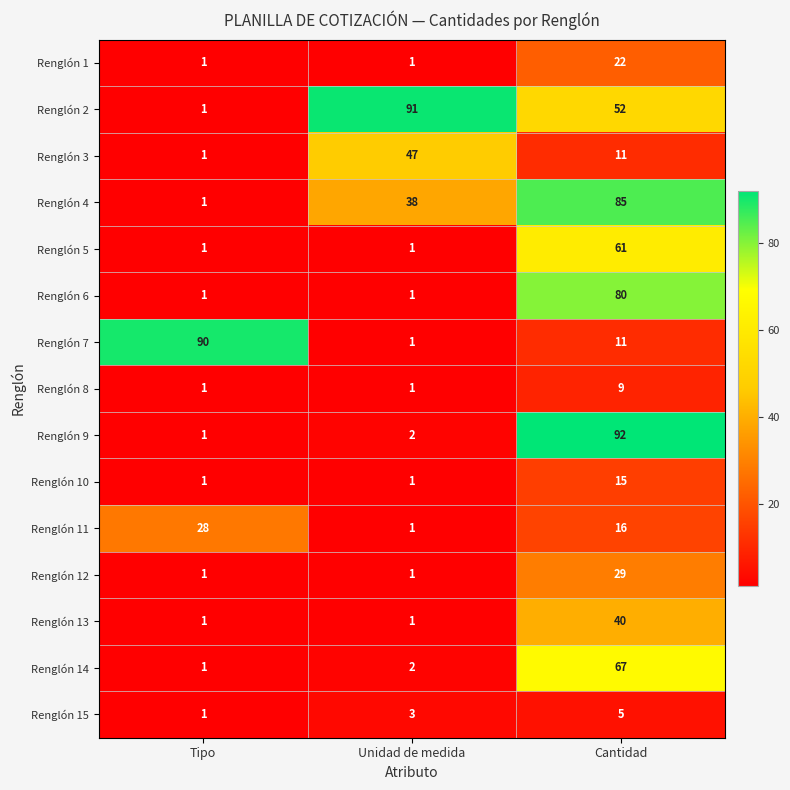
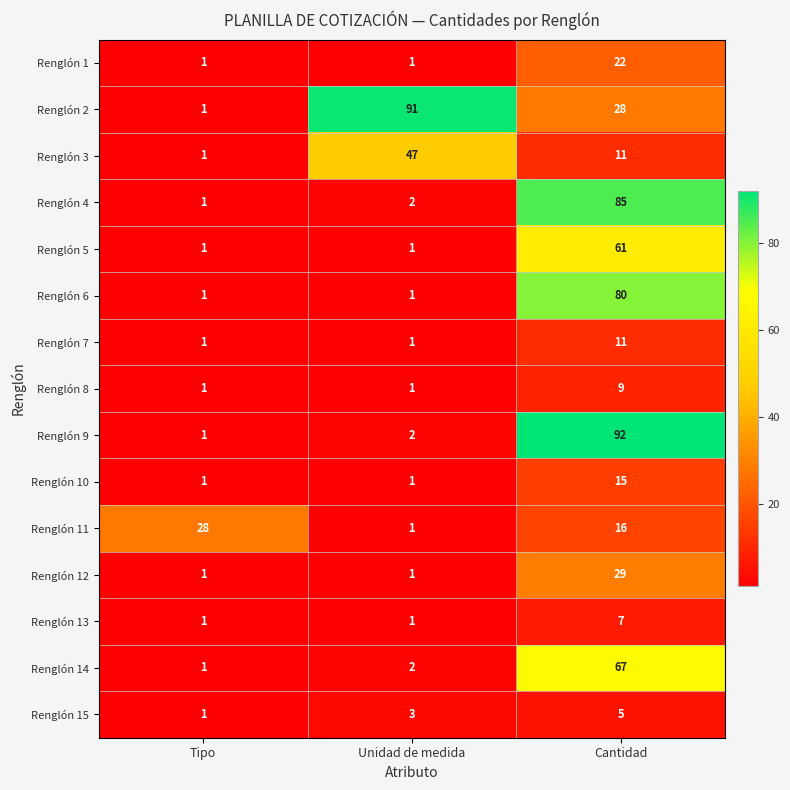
  {
    "Renglón 1": {
      "Tipo": 1,
      "Unidad de medida": 1,
      "Cantidad": 22
    },
    "Renglón 2": {
      "Tipo": 1,
      "Unidad de medida": 91,
-     "Cantidad": 52
+     "Cantidad": 28
    },
    "Renglón 3": {
      "Tipo": 1,
      "Unidad de medida": 47,
      "Cantidad": 11
    },
    "Renglón 4": {
      "Tipo": 1,
-     "Unidad de medida": 38,
+     "Unidad de medida": 2,
      "Cantidad": 85
    },
    "Renglón 5": {
      "Tipo": 1,
      "Unidad de medida": 1,
      "Cantidad": 61
    },
    "Renglón 6": {
      "Tipo": 1,
      "Unidad de medida": 1,
      "Cantidad": 80
    },
    "Renglón 7": {
-     "Tipo": 90,
+     "Tipo": 1,
      "Unidad de medida": 1,
      "Cantidad": 11
    },
    "Renglón 8": {
      "Tipo": 1,
      "Unidad de medida": 1,
      "Cantidad": 9
    },
    "Renglón 9": {
      "Tipo": 1,
      "Unidad de medida": 2,
      "Cantidad": 92
    },
    "Renglón 10": {
      "Tipo": 1,
      "Unidad de medida": 1,
      "Cantidad": 15
    },
    "Renglón 11": {
      "Tipo": 28,
      "Unidad de medida": 1,
      "Cantidad": 16
    },
    "Renglón 12": {
      "Tipo": 1,
      "Unidad de medida": 1,
      "Cantidad": 29
    },
    "Renglón 13": {
      "Tipo": 1,
      "Unidad de medida": 1,
-     "Cantidad": 40
+     "Cantidad": 7
    },
    "Renglón 14": {
      "Tipo": 1,
      "Unidad de medida": 2,
      "Cantidad": 67
    },
    "Renglón 15": {
      "Tipo": 1,
      "Unidad de medida": 3,
      "Cantidad": 5
    }
  }
